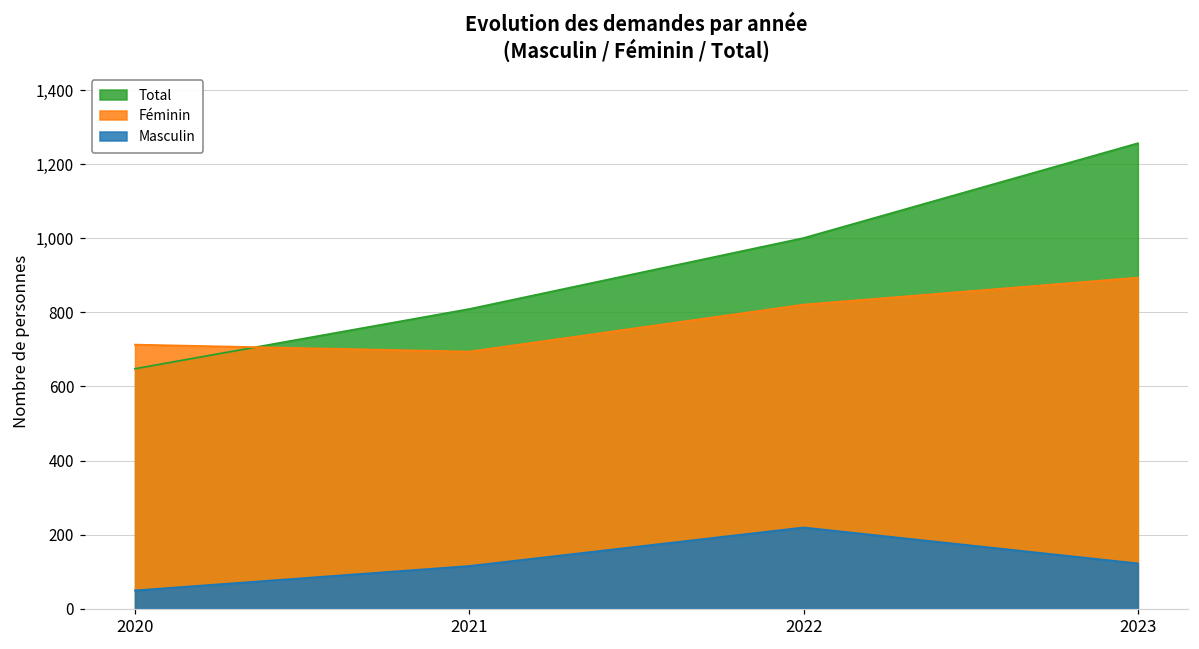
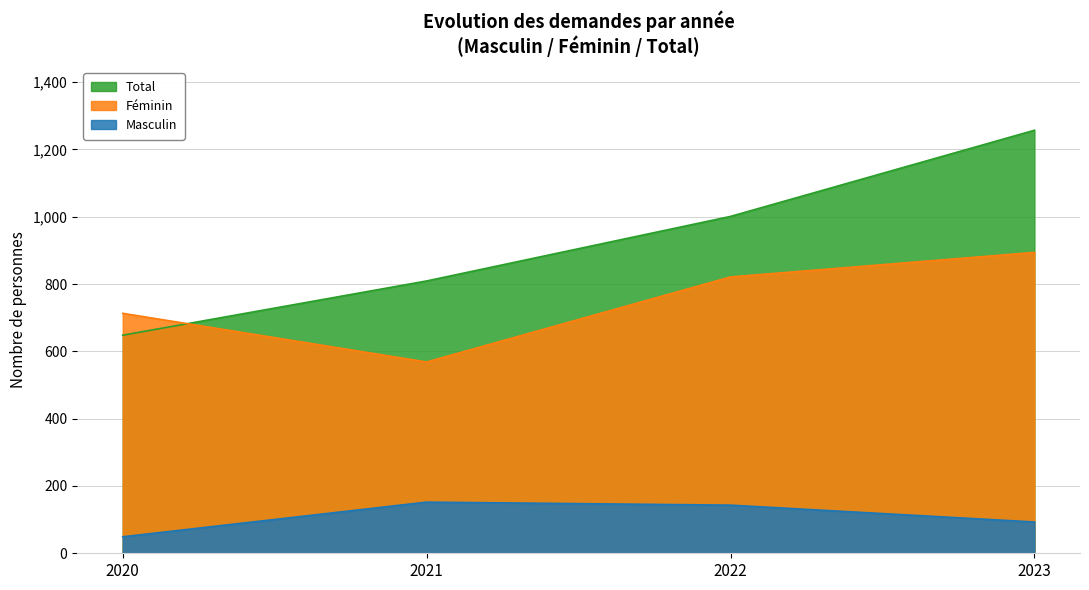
  {
    "Total": {
      "2020": "650",
      "2021": "810",
      "2022": "1,000",
      "2023": "1,260"
    },
    "Féminin": {
      "2020": "710",
-     "2021": "690",
+     "2021": "570",
      "2022": "820",
      "2023": "890"
    },
    "Masculin": {
      "2020": "50",
-     "2021": "120",
-     "2022": "220",
-     "2023": "120"
+     "2021": "150",
+     "2022": "140",
+     "2023": "90"
    }
  }
